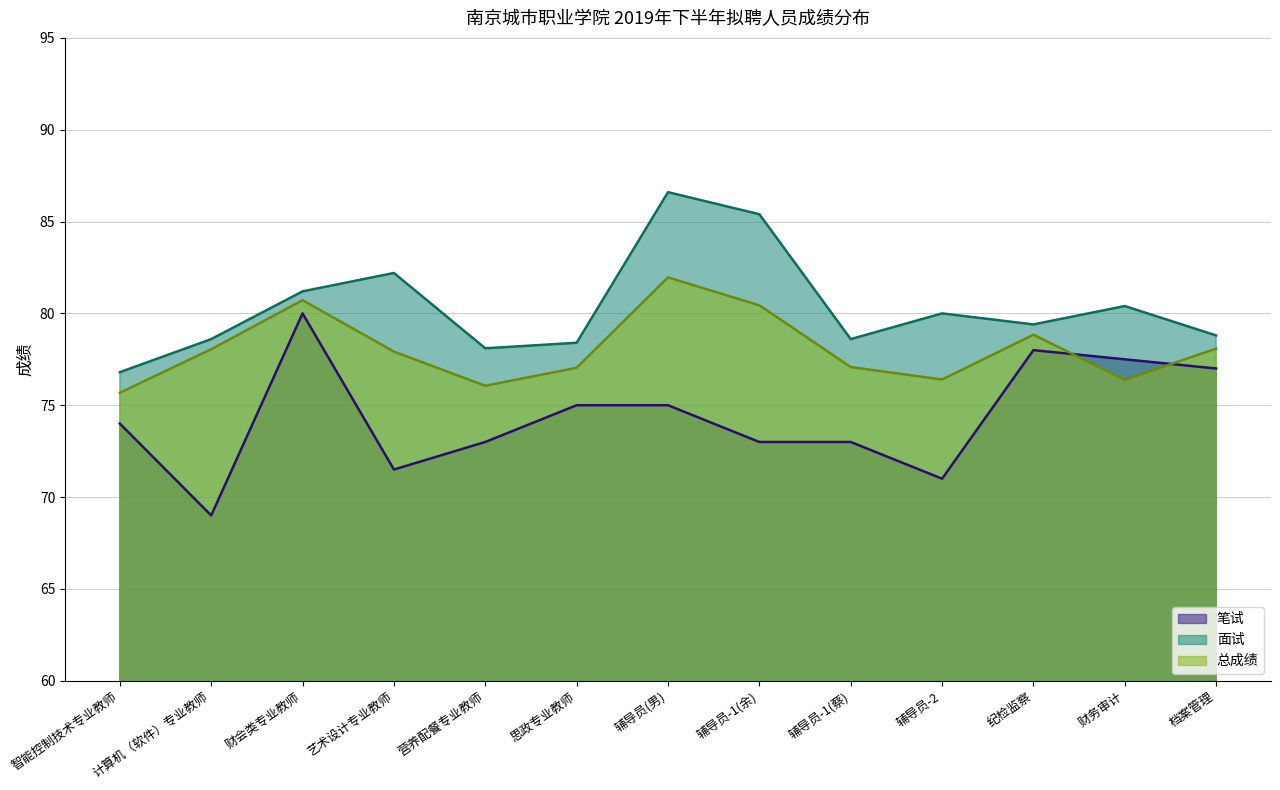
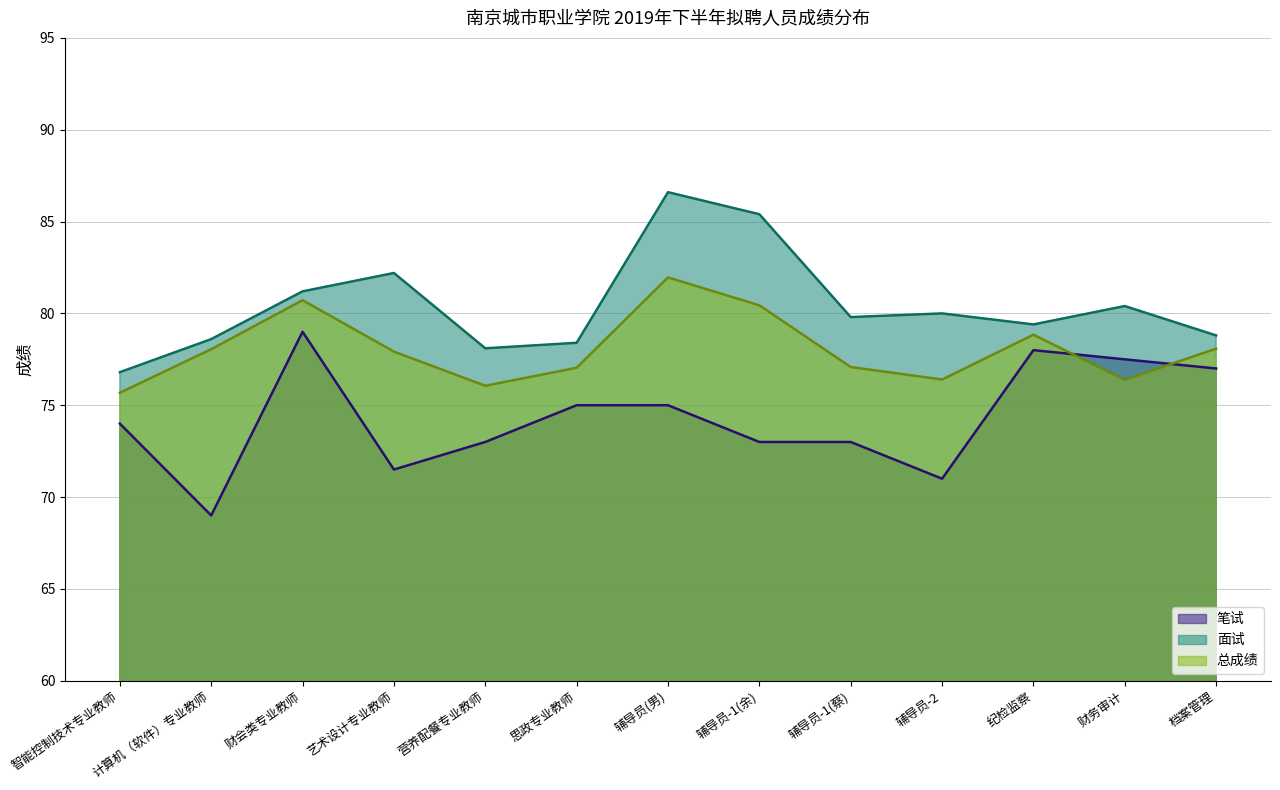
  {
    "笔试": {
      "智能控制技术专业教师": 74,
      "计算机（软件）专业教师": 69,
-     "财会类专业教师": 80,
+     "财会类专业教师": 79,
      "艺术设计专业教师": 71.5,
      "营养配餐专业教师": 73,
      "思政专业教师": 75,
      "辅导员(男)": 75,
      "辅导员-1(余)": 73,
      "辅导员-1(蔡)": 73,
      "辅导员-2": 71,
      "纪检监察": 78,
      "财务审计": 77.5,
      "档案管理": 77
    },
    "面试": {
      "智能控制技术专业教师": 76.8,
      "计算机（软件）专业教师": 78.6,
      "财会类专业教师": 81.2,
      "艺术设计专业教师": 82.2,
      "营养配餐专业教师": 78.1,
      "思政专业教师": 78.4,
      "辅导员(男)": 86.6,
      "辅导员-1(余)": 85.4,
-     "辅导员-1(蔡)": 78.6,
+     "辅导员-1(蔡)": 79.8,
      "辅导员-2": 80.0,
      "纪检监察": 79.4,
      "财务审计": 80.4,
      "档案管理": 78.8
    },
    "总成绩": {
      "智能控制技术专业教师": 75.7,
      "计算机（软件）专业教师": 78.1,
      "财会类专业教师": 80.7,
      "艺术设计专业教师": 77.9,
      "营养配餐专业教师": 76.1,
      "思政专业教师": 77.0,
      "辅导员(男)": 82.0,
      "辅导员-1(余)": 80.4,
      "辅导员-1(蔡)": 77.1,
      "辅导员-2": 76.4,
      "纪检监察": 78.8,
      "财务审计": 76.4,
      "档案管理": 78.1
    }
  }
